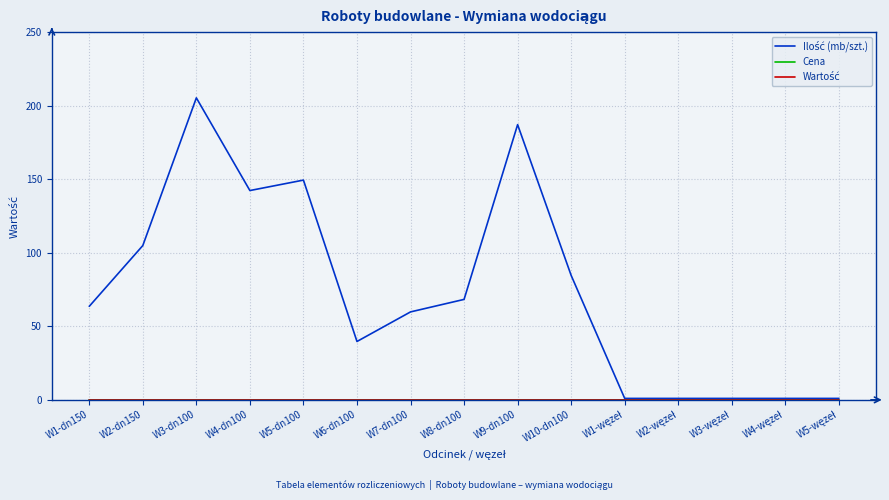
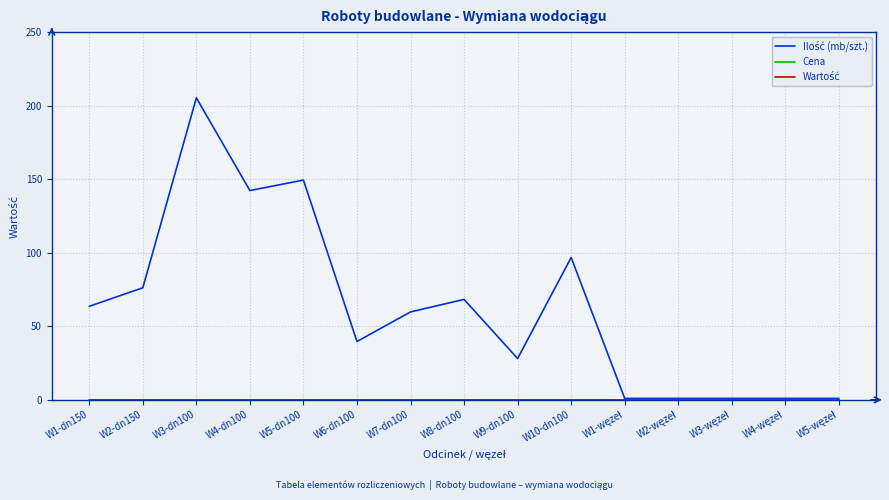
  {
    "Ilość (mb/szt.)": {
      "W1-dn150": 64,
-     "W2-dn150": 105,
+     "W2-dn150": 76,
      "W3-dn100": 205,
      "W4-dn100": 142,
      "W5-dn100": 149,
      "W6-dn100": 40,
      "W7-dn100": 60,
      "W8-dn100": 68,
-     "W9-dn100": 187,
-     "W10-dn100": 85
+     "W9-dn100": 28,
+     "W10-dn100": 97
    },
    "Wartość": {
      "W1-dn150": 0,
      "W2-dn150": 0,
      "W3-dn100": 0,
      "W4-dn100": 0,
      "W5-dn100": 0,
      "W6-dn100": 0,
      "W7-dn100": 0,
      "W8-dn100": 0,
      "W9-dn100": 0,
      "W10-dn100": 0
    }
  }
